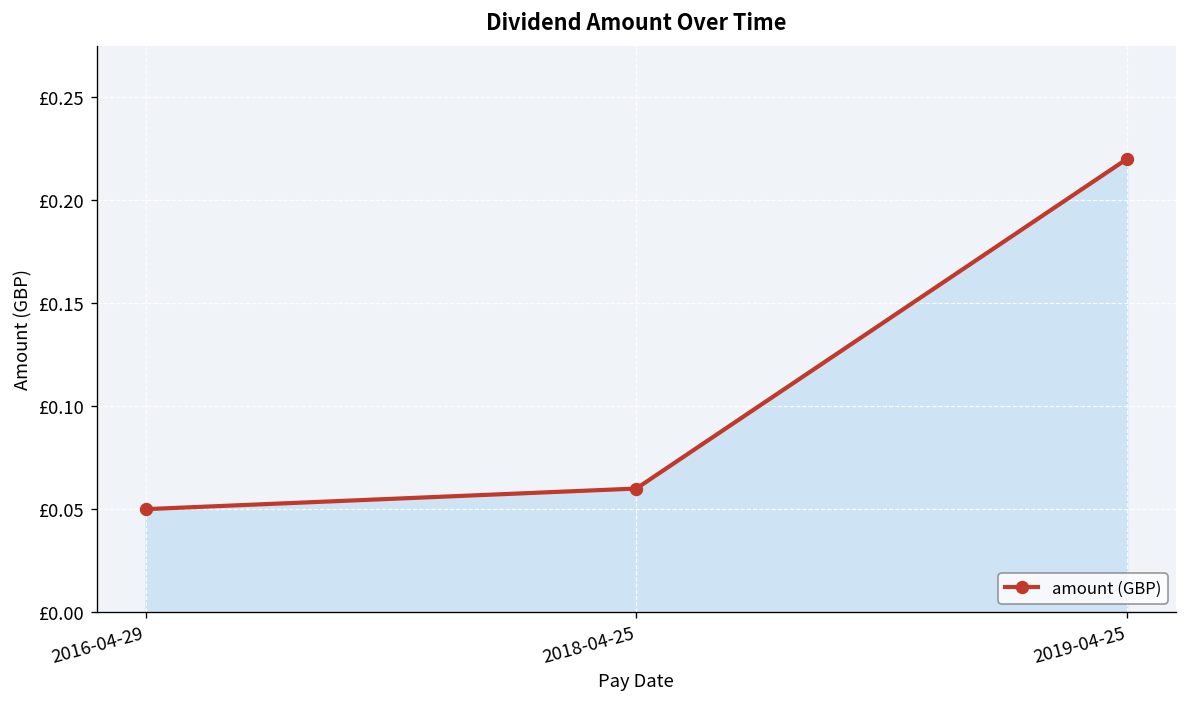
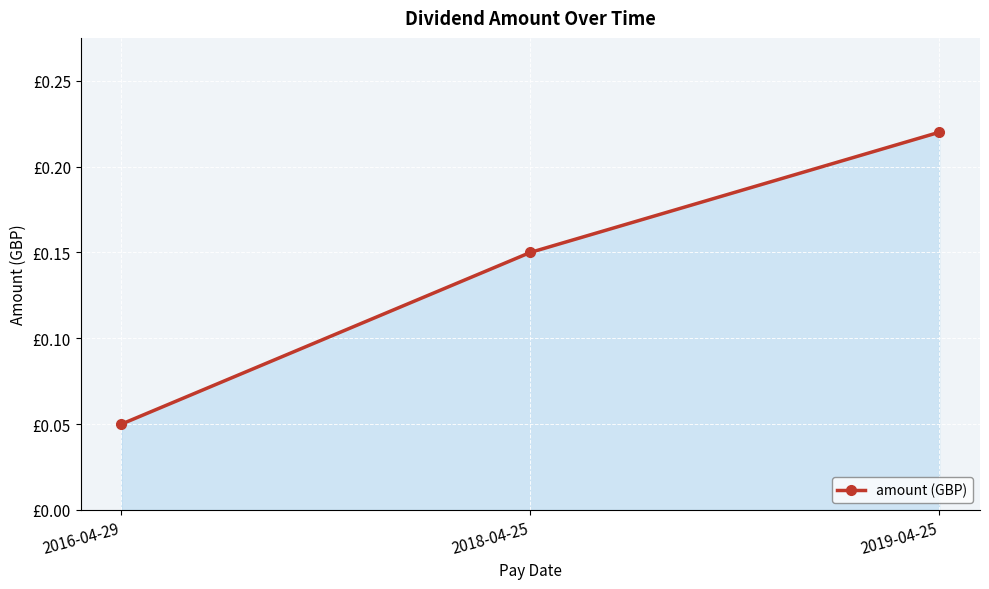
  {
    "2016-04-29": "£0.05",
-   "2018-04-25": "£0.06",
+   "2018-04-25": "£0.15",
    "2019-04-25": "£0.22"
  }
